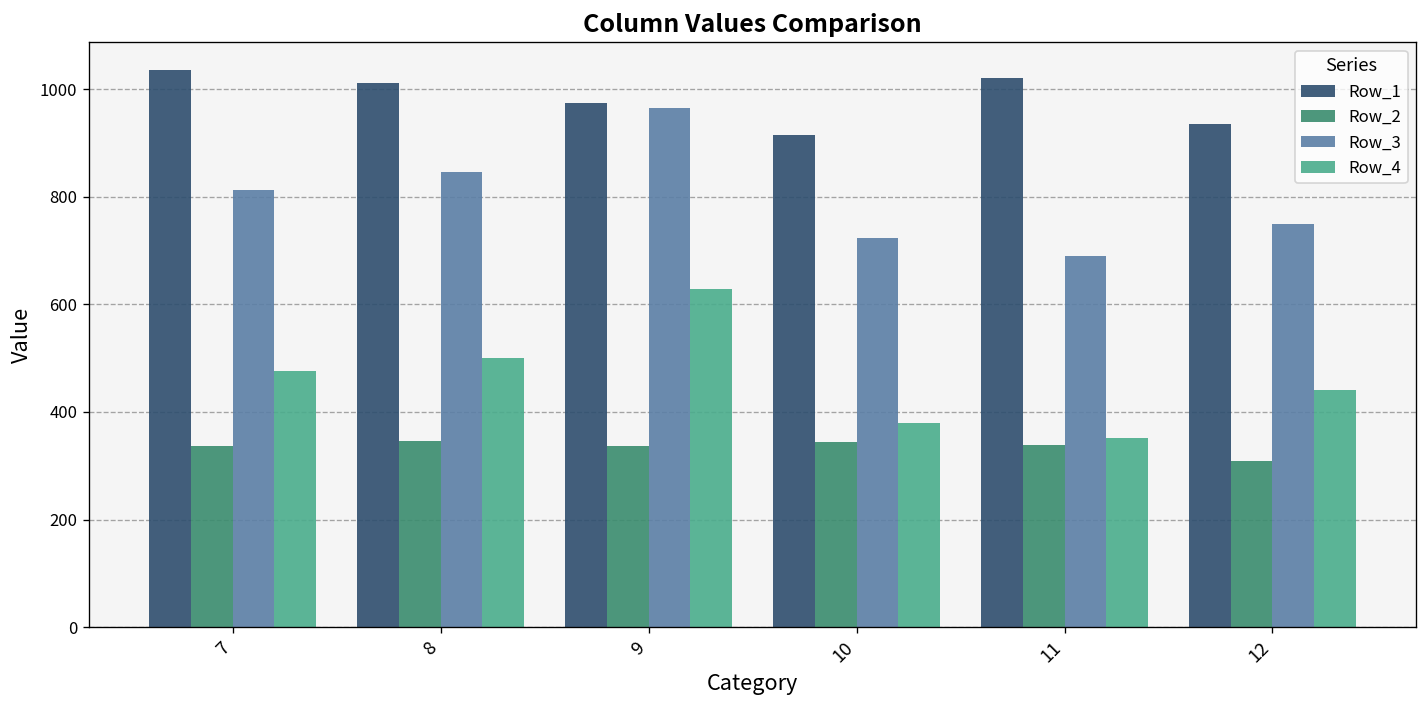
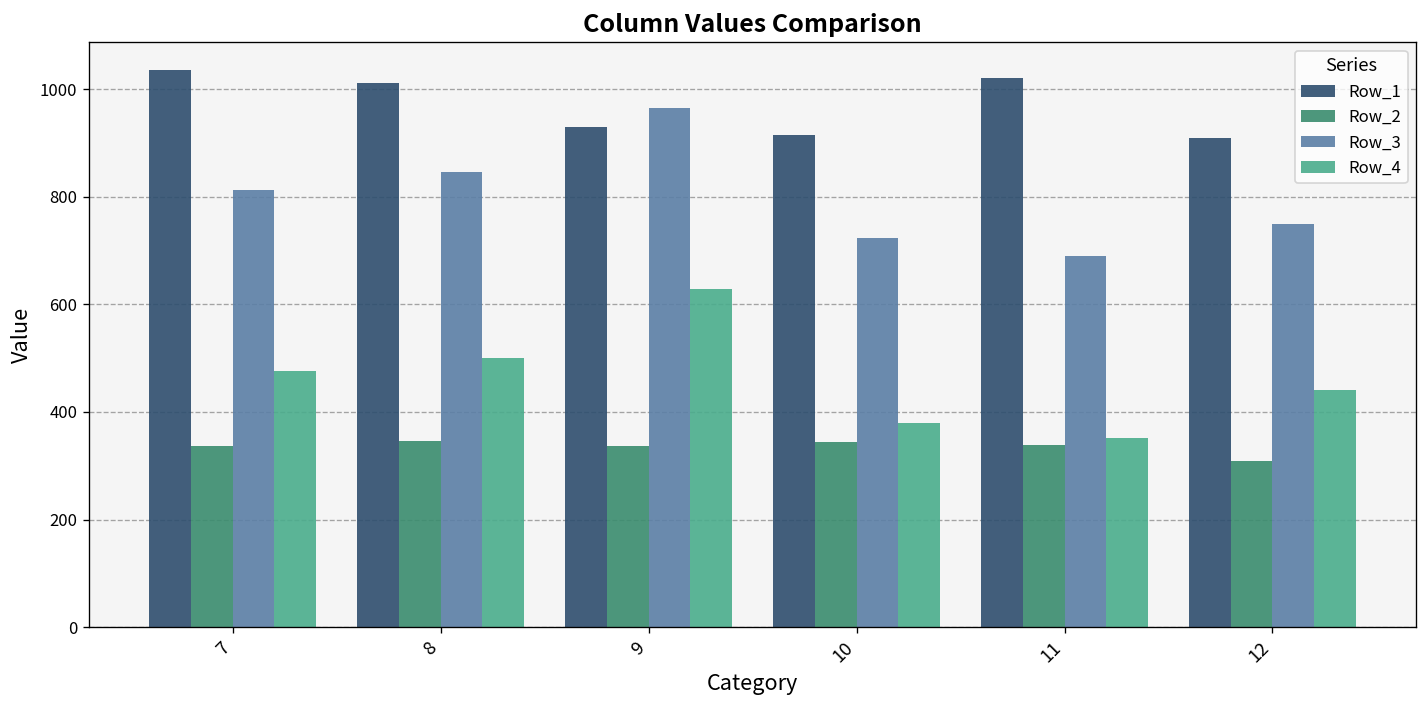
  {
    "Row_1": {
      "7": 1040,
      "8": 1010,
-     "9": 970,
+     "9": 930,
      "10": 910,
      "11": 1020,
-     "12": 940
+     "12": 910
    }
  }
